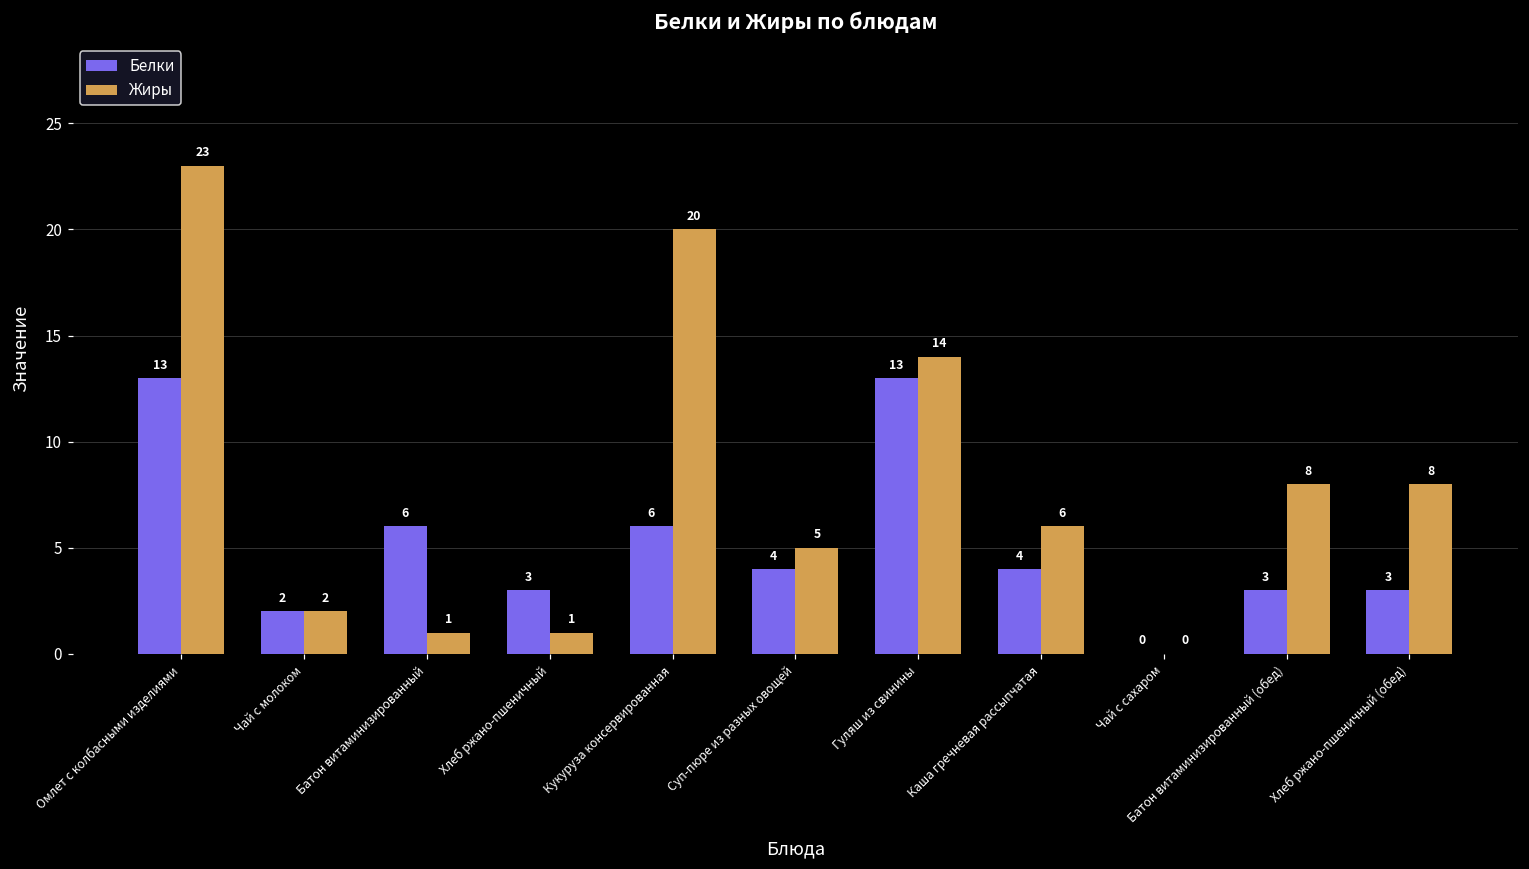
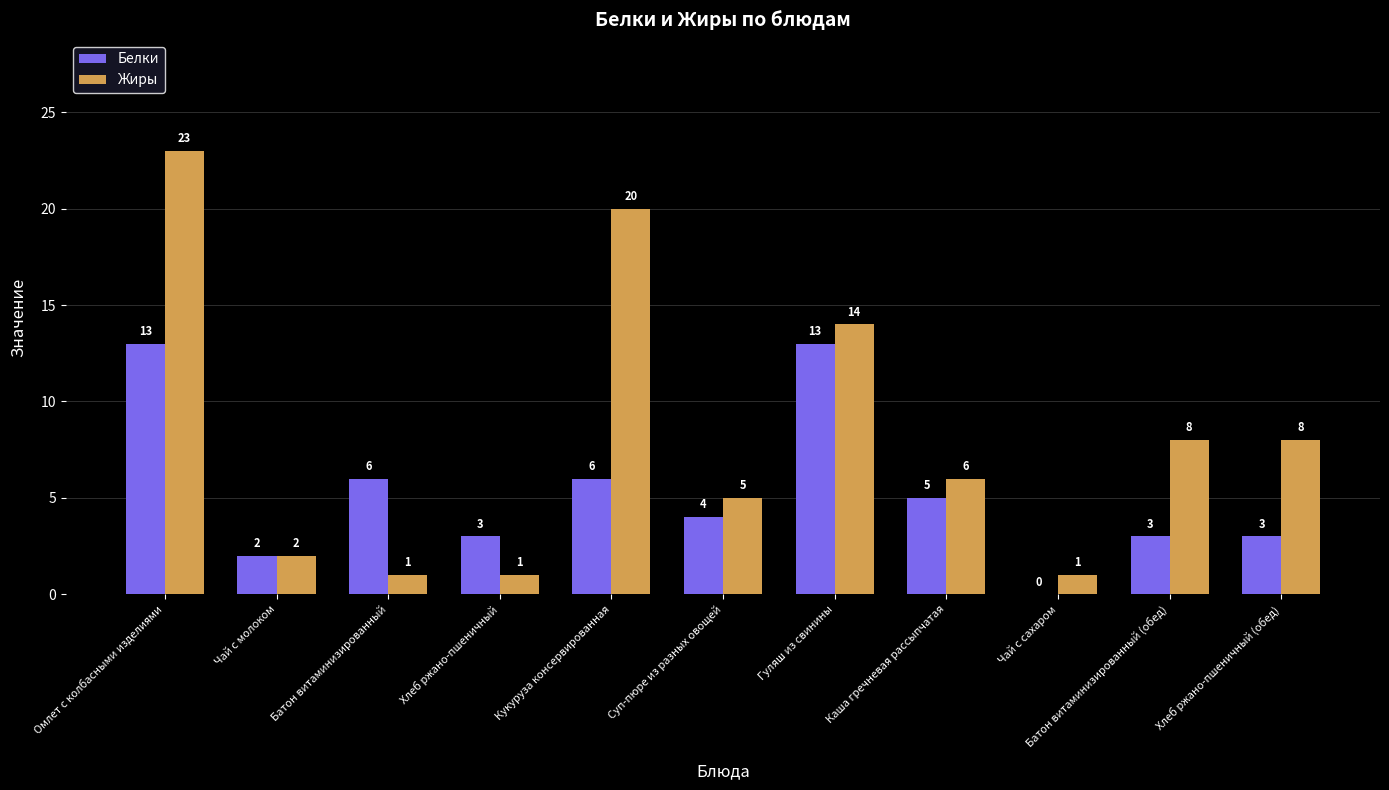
  {
    "Белки": {
      "Омлет с колбасными изделиями": 13,
      "Чай с молоком": 2,
      "Батон витаминизированный": 6,
      "Хлеб ржано-пшеничный": 3,
      "Кукуруза консервированная": 6,
      "Суп-пюре из разных овощей": 4,
      "Гуляш из свинины": 13,
-     "Каша гречневая рассыпчатая": 4,
+     "Каша гречневая рассыпчатая": 5,
      "Чай с сахаром": 0,
      "Батон витаминизированный (обед)": 3,
      "Хлеб ржано-пшеничный (обед)": 3
    },
    "Жиры": {
      "Омлет с колбасными изделиями": 23,
      "Чай с молоком": 2,
      "Батон витаминизированный": 1,
      "Хлеб ржано-пшеничный": 1,
      "Кукуруза консервированная": 20,
      "Суп-пюре из разных овощей": 5,
      "Гуляш из свинины": 14,
      "Каша гречневая рассыпчатая": 6,
-     "Чай с сахаром": 0,
+     "Чай с сахаром": 1,
      "Батон витаминизированный (обед)": 8,
      "Хлеб ржано-пшеничный (обед)": 8
    }
  }
